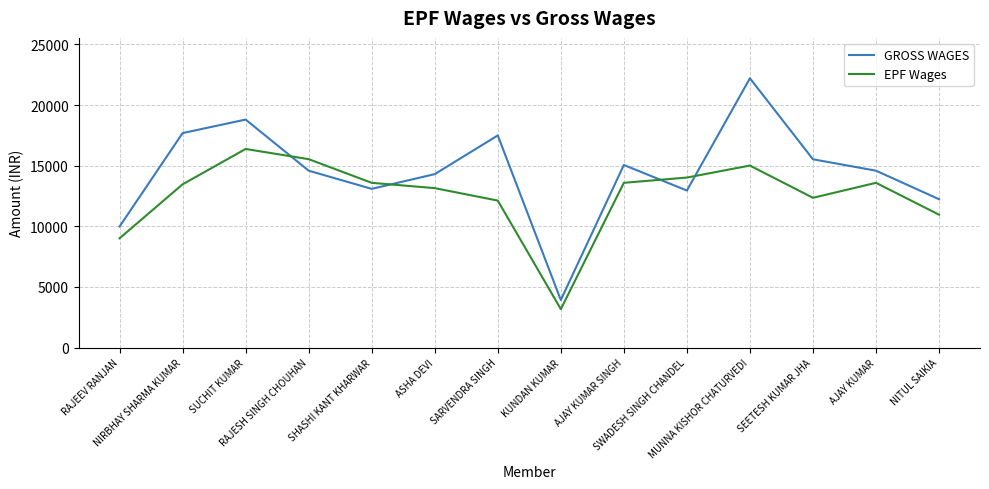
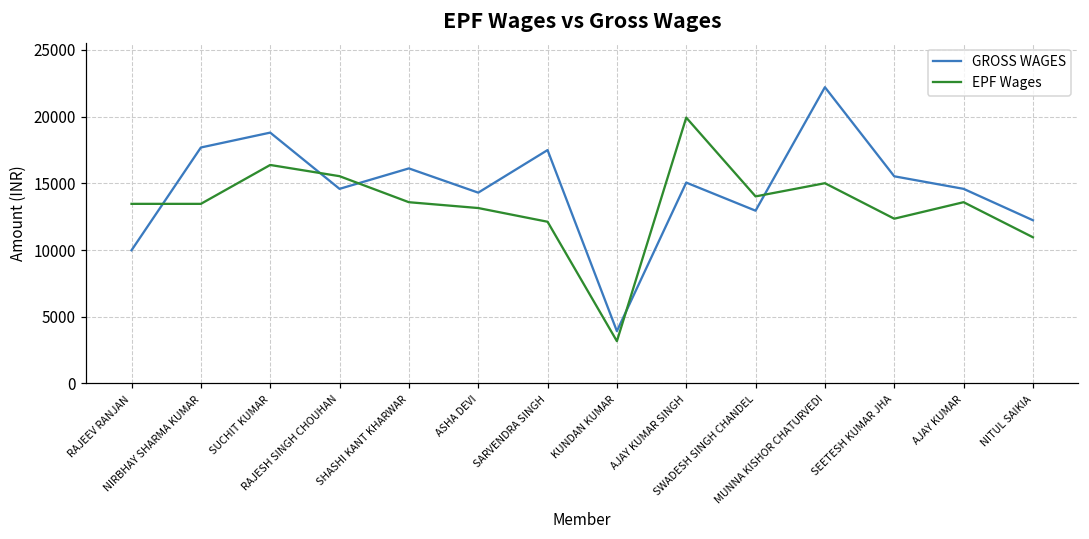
  {
    "GROSS WAGES": {
      "RAJEEV RANJAN": 10000,
      "NIRBHAY SHARMA KUMAR": 17700,
      "SUCHIT KUMAR": 18800,
      "RAJESH SINGH CHOUHAN": 14600,
-     "SHASHI KANT KHARWAR": 13100,
+     "SHASHI KANT KHARWAR": 16100,
      "ASHA DEVI": 14300,
      "SARVENDRA SINGH": 17500,
      "KUNDAN KUMAR": 3900,
      "AJAY KUMAR SINGH": 15100,
      "SWADESH SINGH CHANDEL": 12900,
      "MUNNA KISHOR CHATURVEDI": 22200,
      "SEETESH KUMAR JHA": 15500,
      "AJAY KUMAR": 14600,
      "NITUL SAIKIA": 12200
    },
    "EPF Wages": {
-     "RAJEEV RANJAN": 9000,
+     "RAJEEV RANJAN": 13500,
      "NIRBHAY SHARMA KUMAR": 13500,
      "SUCHIT KUMAR": 16400,
      "RAJESH SINGH CHOUHAN": 15500,
      "SHASHI KANT KHARWAR": 13600,
      "ASHA DEVI": 13100,
      "SARVENDRA SINGH": 12100,
      "KUNDAN KUMAR": 3200,
-     "AJAY KUMAR SINGH": 13600,
+     "AJAY KUMAR SINGH": 19900,
      "SWADESH SINGH CHANDEL": 14000,
      "MUNNA KISHOR CHATURVEDI": 15000,
      "SEETESH KUMAR JHA": 12300,
      "AJAY KUMAR": 13600,
      "NITUL SAIKIA": 11000
    }
  }
